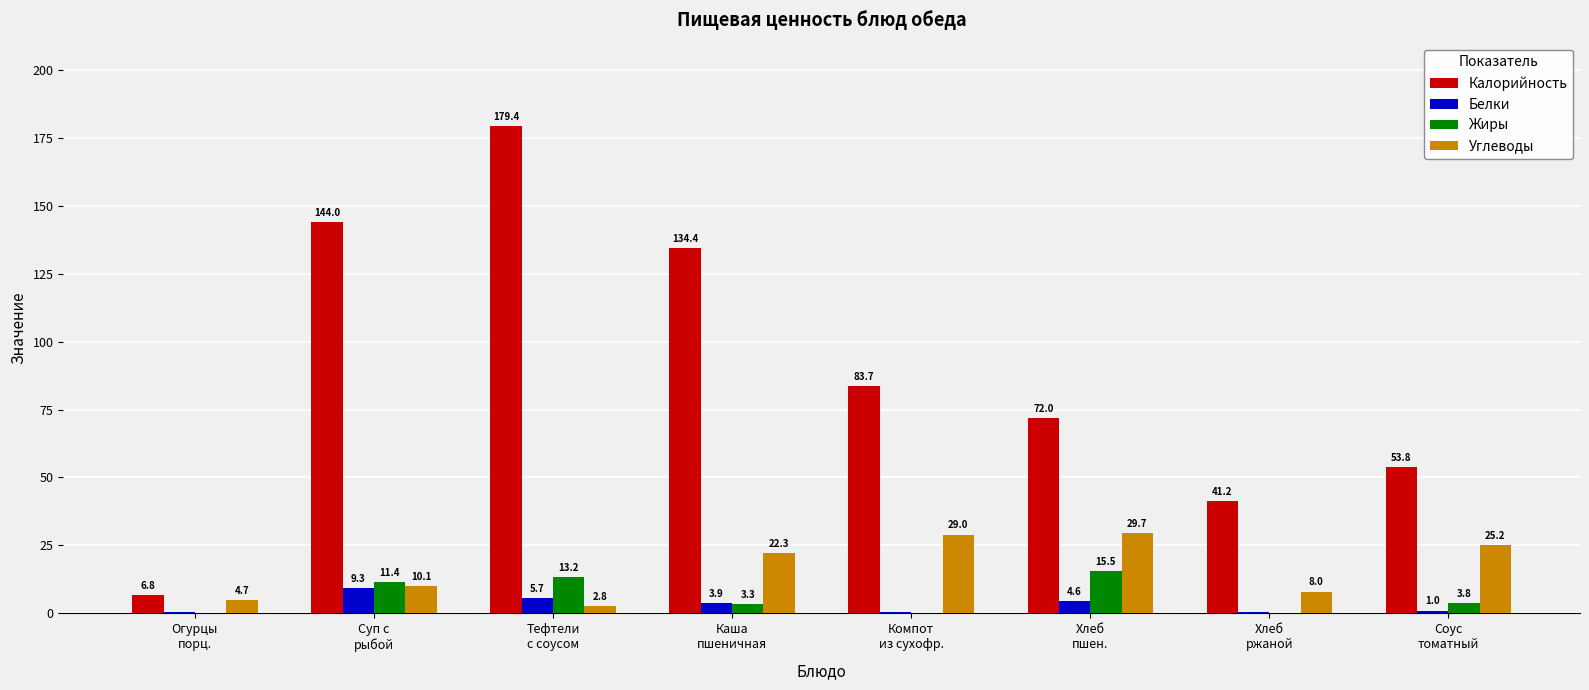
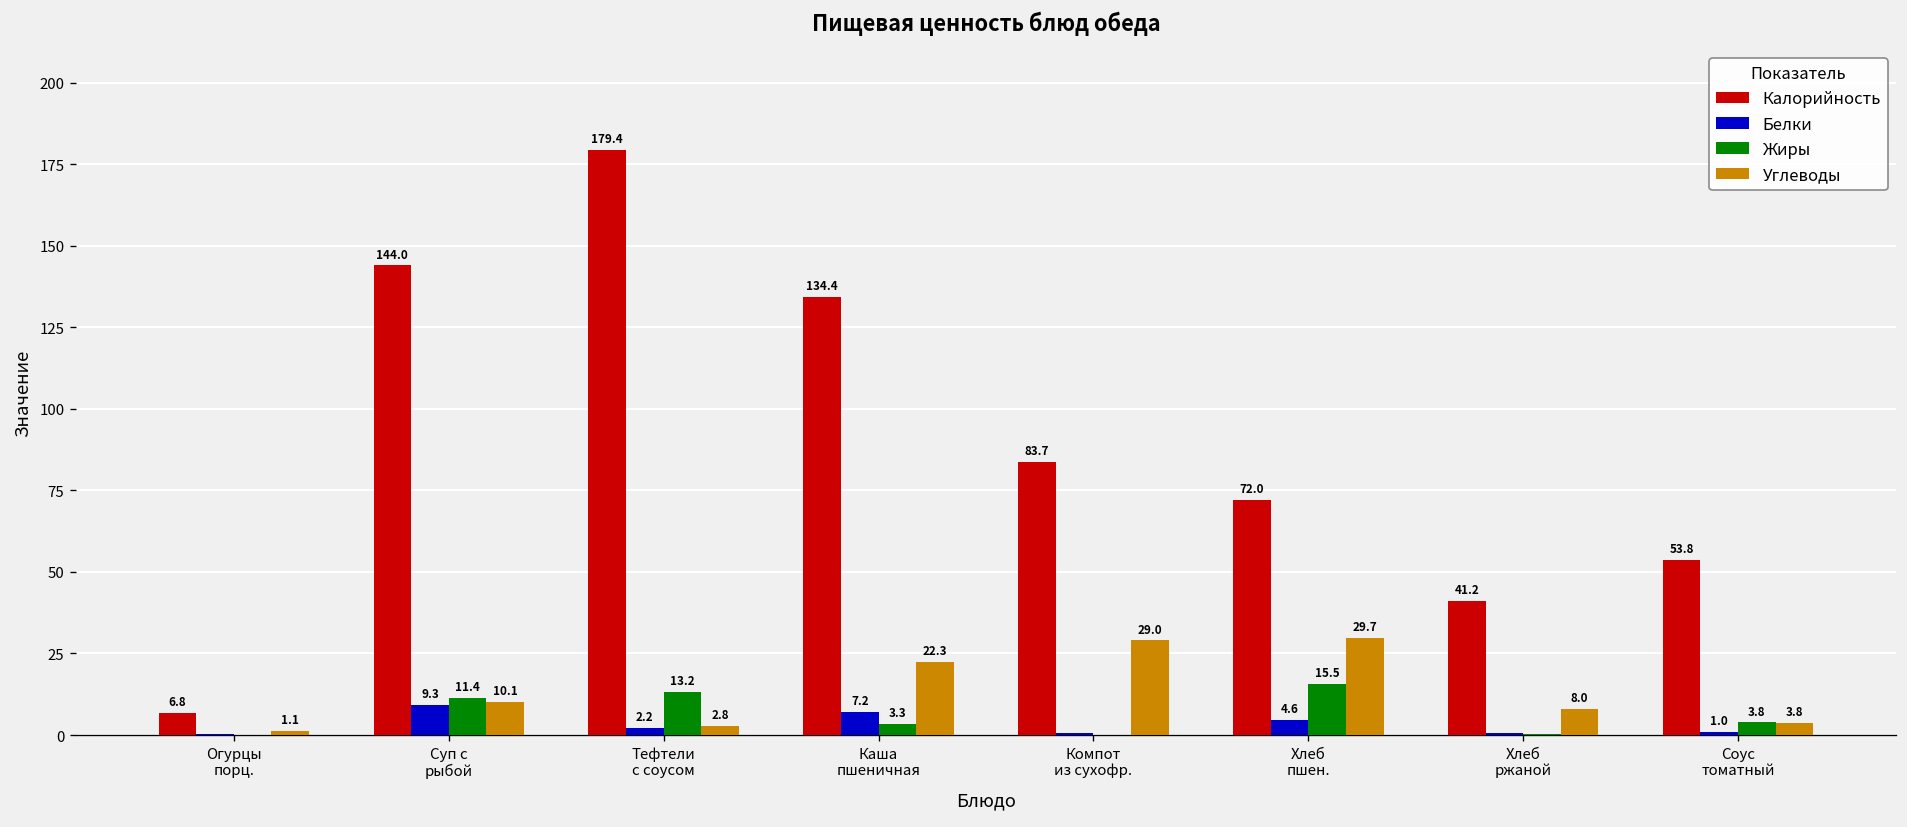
  {
    "Калорийность": {
      "Огурцы порц.": 6.8,
      "Суп с рыбой": 144.0,
      "Тефтели с соусом": 179.4,
      "Каша пшеничная": 134.4,
      "Компот из сухофр.": 83.7,
      "Хлеб пшен.": 72.0,
      "Хлеб ржаной": 41.2,
      "Соус томатный": 53.8
    },
    "Белки": {
      "Суп с рыбой": 9.3,
-     "Тефтели с соусом": 5.7,
-     "Каша пшеничная": 3.9,
+     "Тефтели с соусом": 2.2,
+     "Каша пшеничная": 7.2,
      "Хлеб пшен.": 4.6,
      "Соус томатный": 1.0
    },
    "Жиры": {
      "Суп с рыбой": 11.4,
      "Тефтели с соусом": 13.2,
      "Каша пшеничная": 3.3,
      "Хлеб пшен.": 15.5,
      "Соус томатный": 3.8
    },
    "Углеводы": {
-     "Огурцы порц.": 4.7,
+     "Огурцы порц.": 1.1,
      "Суп с рыбой": 10.1,
      "Тефтели с соусом": 2.8,
      "Каша пшеничная": 22.3,
      "Компот из сухофр.": 29.0,
      "Хлеб пшен.": 29.7,
      "Хлеб ржаной": 8.0,
-     "Соус томатный": 25.2
+     "Соус томатный": 3.8
    }
  }
